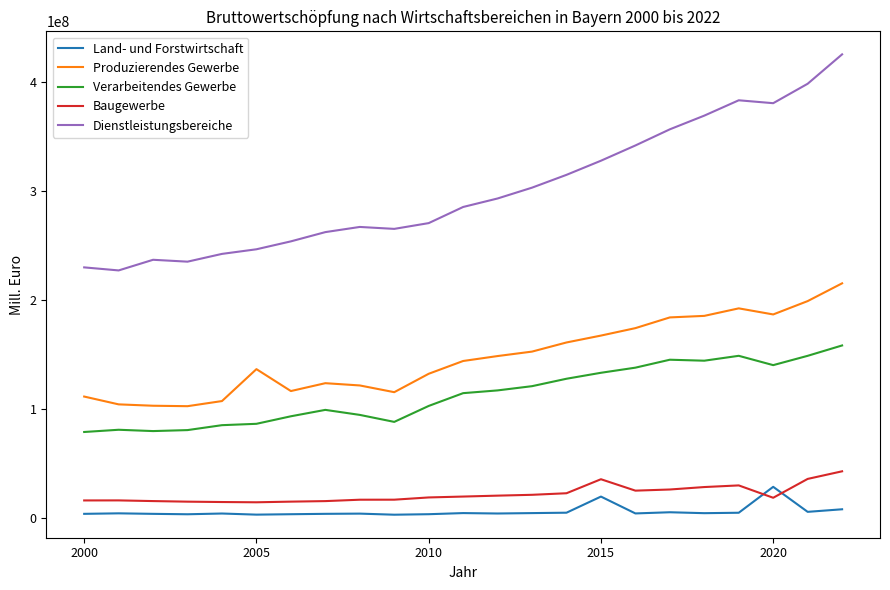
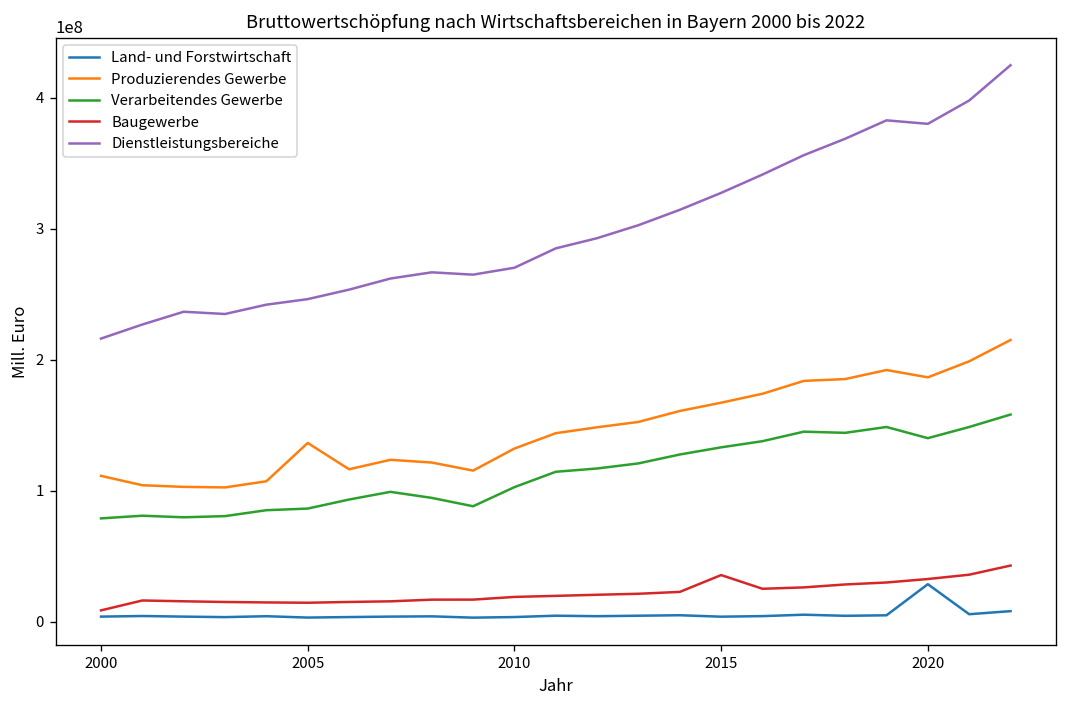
  {
    "Land- und Forstwirtschaft": {
      "2000": 4000000,
      "2005": 3000000,
      "2010": 4000000,
-     "2015": 20000000,
+     "2015": 4000000,
      "2020": 29000000
    },
    "Produzierendes Gewerbe": {
      "2000": 112000000,
      "2005": 137000000,
      "2010": 132000000,
      "2015": 167000000,
      "2020": 187000000
    },
    "Verarbeitendes Gewerbe": {
      "2000": 79000000,
      "2005": 87000000,
      "2010": 103000000,
      "2015": 133000000,
      "2020": 140000000
    },
    "Baugewerbe": {
-     "2000": 16000000,
+     "2000": 9000000,
      "2005": 15000000,
      "2010": 19000000,
      "2015": 36000000,
-     "2020": 19000000
+     "2020": 33000000
    },
    "Dienstleistungsbereiche": {
-     "2000": 230000000,
+     "2000": 216000000,
      "2005": 246000000,
      "2010": 270000000,
      "2015": 328000000,
      "2020": 380000000
    }
  }
